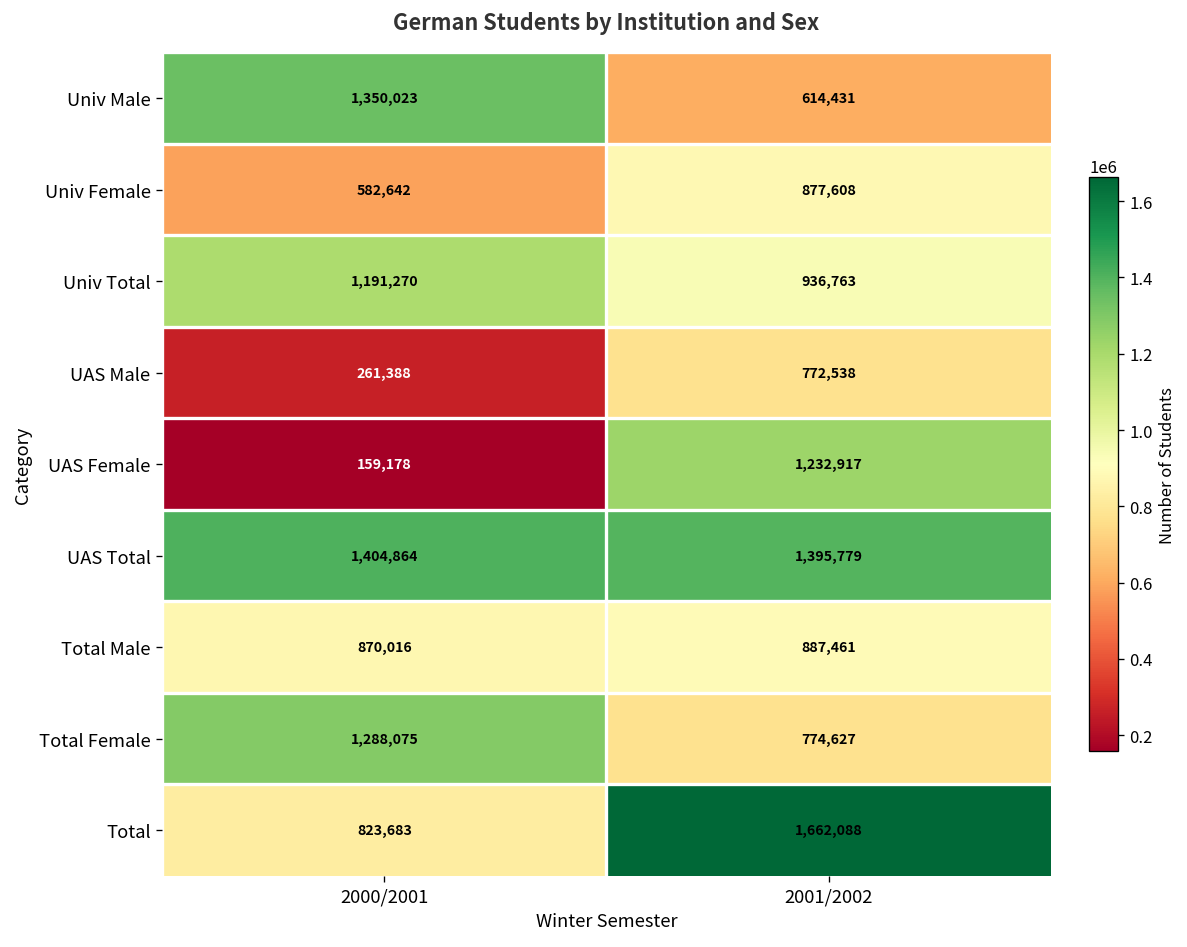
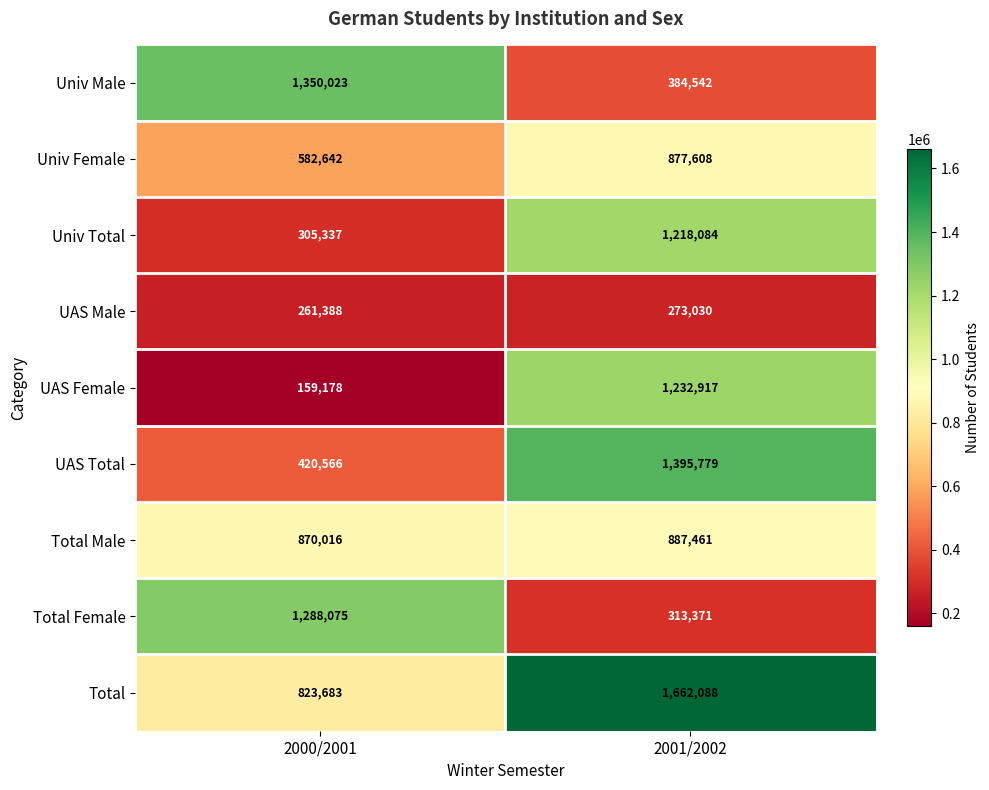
  {
    "Univ Male": {
      "2000/2001": "1,350,023",
-     "2001/2002": "614,431"
+     "2001/2002": "384,542"
    },
    "Univ Female": {
      "2000/2001": "582,642",
      "2001/2002": "877,608"
    },
    "Univ Total": {
-     "2000/2001": "1,191,270",
-     "2001/2002": "936,763"
+     "2000/2001": "305,337",
+     "2001/2002": "1,218,084"
    },
    "UAS Male": {
      "2000/2001": "261,388",
-     "2001/2002": "772,538"
+     "2001/2002": "273,030"
    },
    "UAS Female": {
      "2000/2001": "159,178",
      "2001/2002": "1,232,917"
    },
    "UAS Total": {
-     "2000/2001": "1,404,864",
+     "2000/2001": "420,566",
      "2001/2002": "1,395,779"
    },
    "Total Male": {
      "2000/2001": "870,016",
      "2001/2002": "887,461"
    },
    "Total Female": {
      "2000/2001": "1,288,075",
-     "2001/2002": "774,627"
+     "2001/2002": "313,371"
    },
    "Total": {
      "2000/2001": "823,683",
      "2001/2002": "1,662,088"
    }
  }
